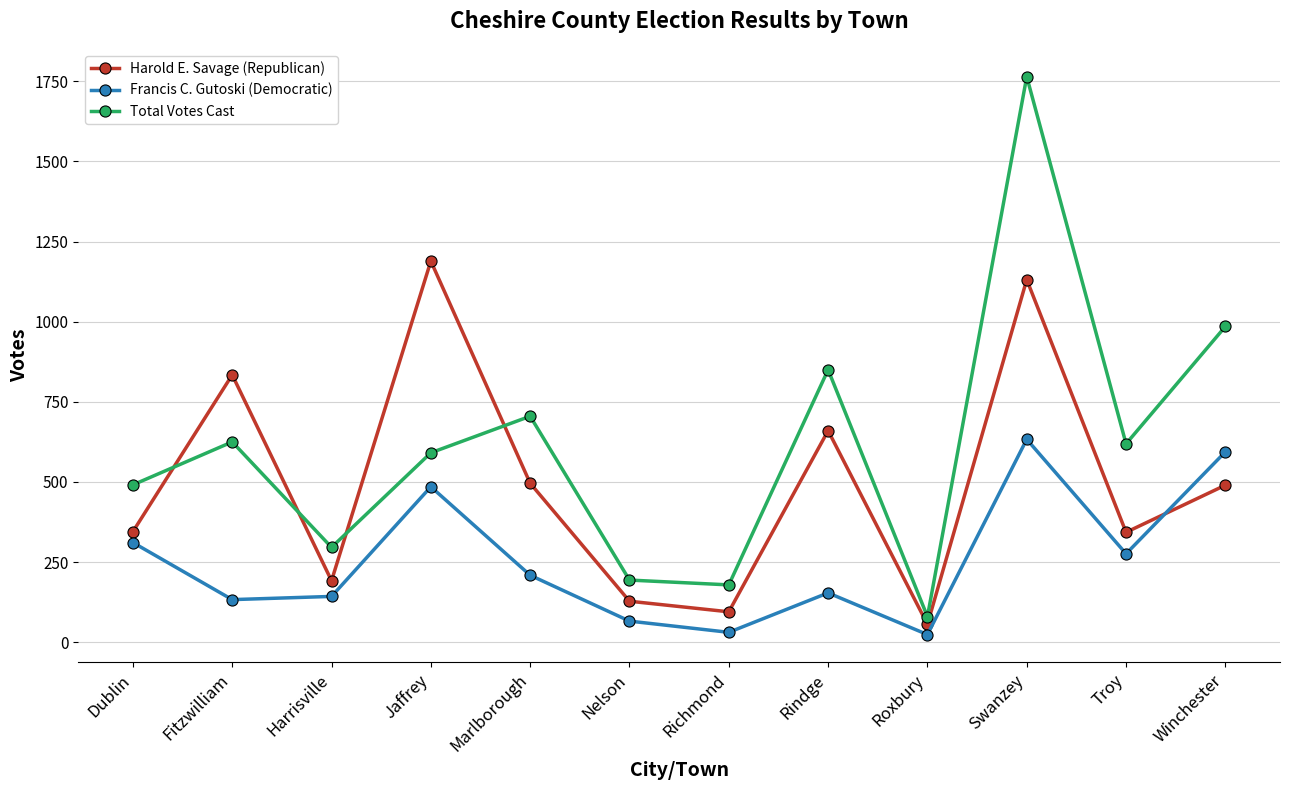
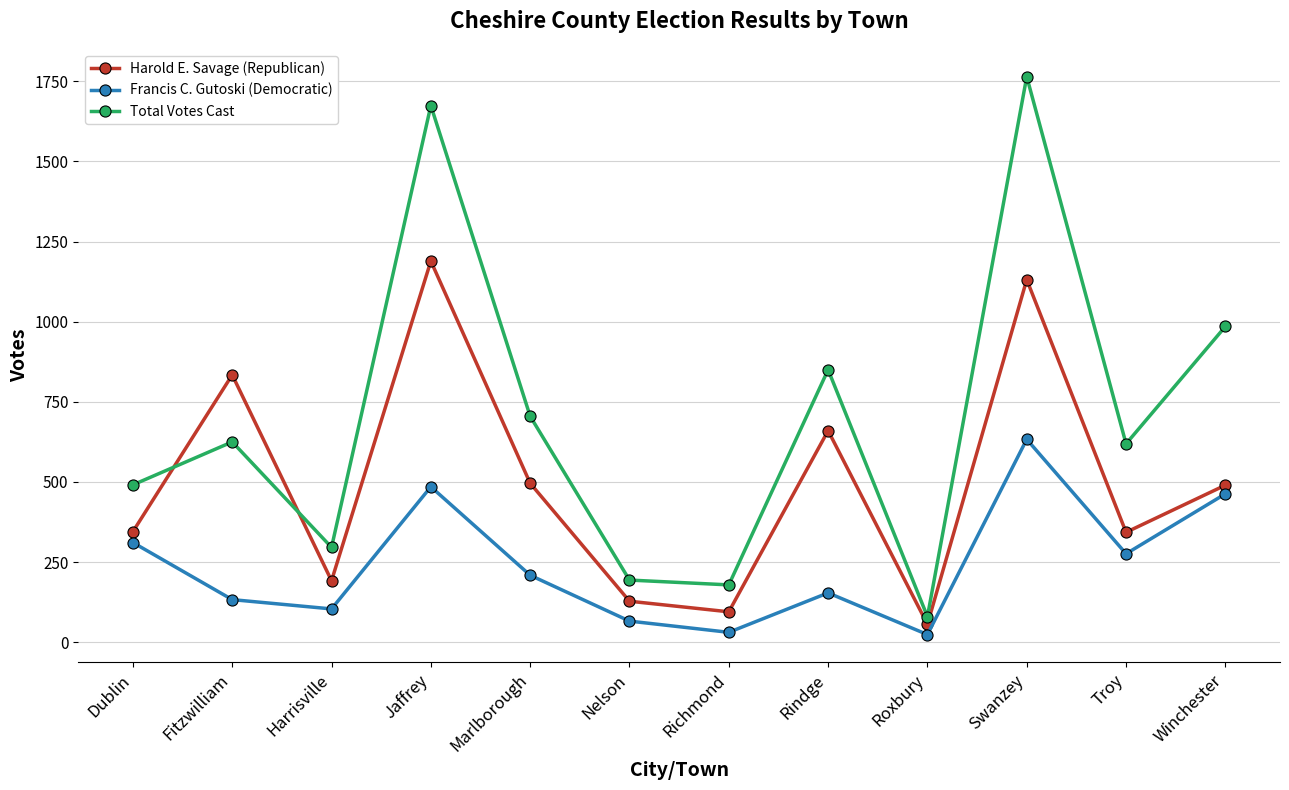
  {
    "Harold E. Savage (Republican)": {
      "Dublin": 350,
      "Fitzwilliam": 830,
      "Harrisville": 190,
      "Jaffrey": 1190,
      "Marlborough": 500,
      "Nelson": 130,
      "Richmond": 100,
      "Rindge": 660,
      "Roxbury": 60,
      "Swanzey": 1130,
      "Troy": 340,
      "Winchester": 490
    },
    "Francis C. Gutoski (Democratic)": {
      "Dublin": 310,
      "Fitzwilliam": 130,
-     "Harrisville": 140,
+     "Harrisville": 100,
      "Jaffrey": 490,
      "Marlborough": 210,
      "Nelson": 70,
      "Richmond": 30,
      "Rindge": 150,
      "Roxbury": 20,
      "Swanzey": 630,
      "Troy": 280,
-     "Winchester": 590
+     "Winchester": 460
    },
    "Total Votes Cast": {
      "Dublin": 490,
      "Fitzwilliam": 630,
      "Harrisville": 300,
-     "Jaffrey": 590,
+     "Jaffrey": 1670,
      "Marlborough": 710,
      "Nelson": 190,
      "Richmond": 180,
      "Rindge": 850,
      "Roxbury": 80,
      "Swanzey": 1760,
      "Troy": 620,
      "Winchester": 990
    }
  }
